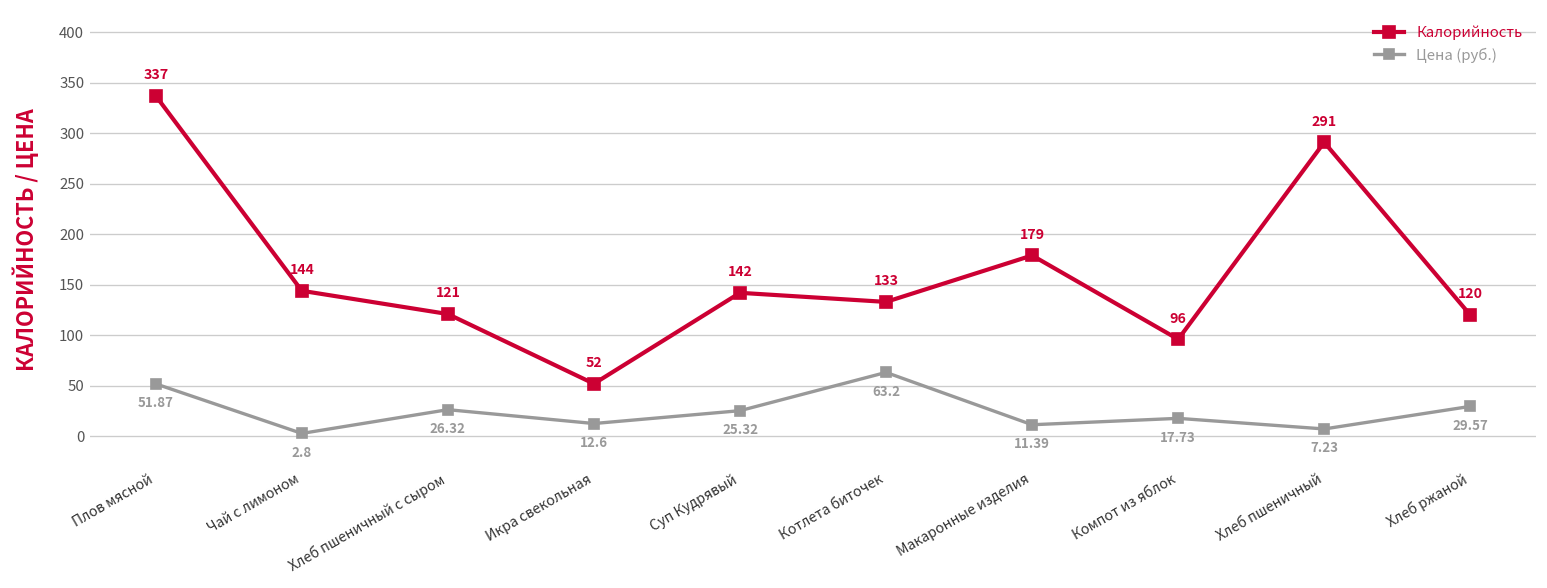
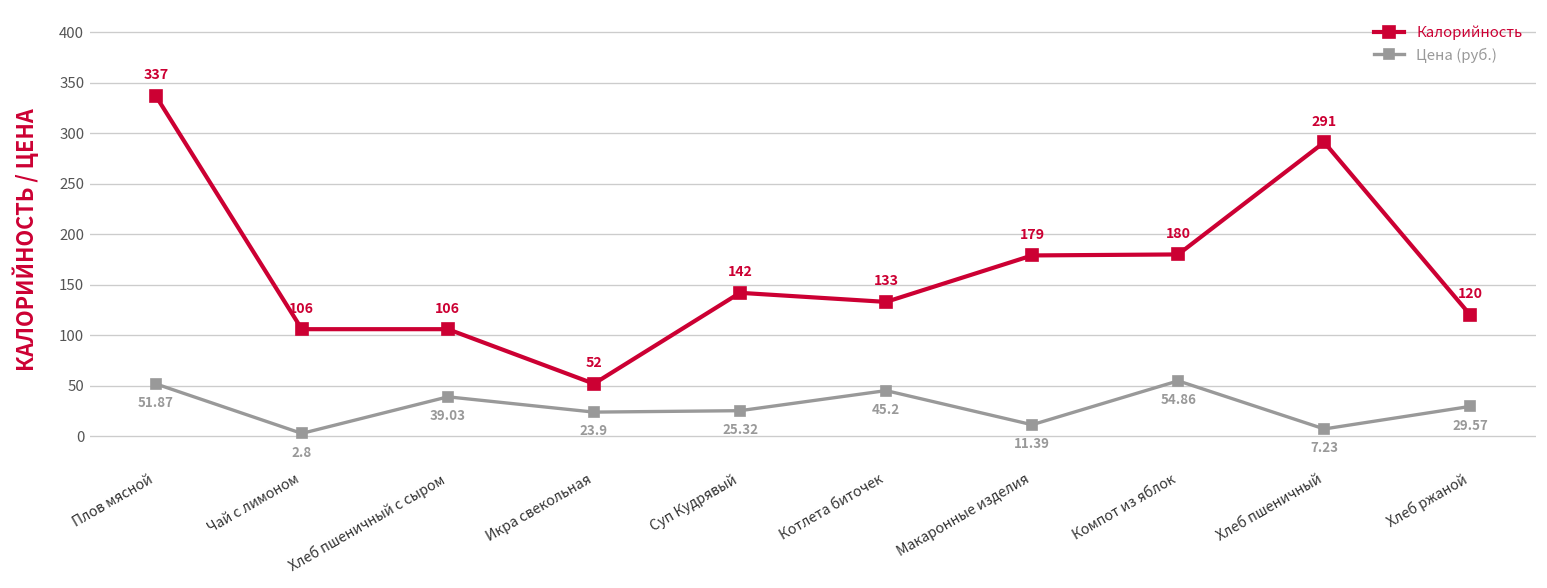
  {
    "Калорийность": {
      "Плов мясной": 337,
-     "Чай с лимоном": 144,
-     "Хлеб пшеничный с сыром": 121,
+     "Чай с лимоном": 106,
+     "Хлеб пшеничный с сыром": 106,
      "Икра свекольная": 52,
      "Суп Кудрявый": 142,
      "Котлета биточек": 133,
      "Макаронные изделия": 179,
-     "Компот из яблок": 96,
+     "Компот из яблок": 180,
      "Хлеб пшеничный": 291,
      "Хлеб ржаной": 120
    },
    "Цена (руб.)": {
      "Плов мясной": 51.87,
      "Чай с лимоном": 2.8,
-     "Хлеб пшеничный с сыром": 26.32,
-     "Икра свекольная": 12.6,
+     "Хлеб пшеничный с сыром": 39.03,
+     "Икра свекольная": 23.9,
      "Суп Кудрявый": 25.32,
-     "Котлета биточек": 63.2,
+     "Котлета биточек": 45.2,
      "Макаронные изделия": 11.39,
-     "Компот из яблок": 17.73,
+     "Компот из яблок": 54.86,
      "Хлеб пшеничный": 7.23,
      "Хлеб ржаной": 29.57
    }
  }
